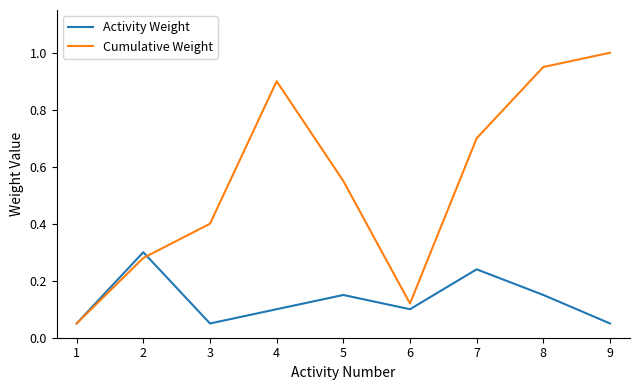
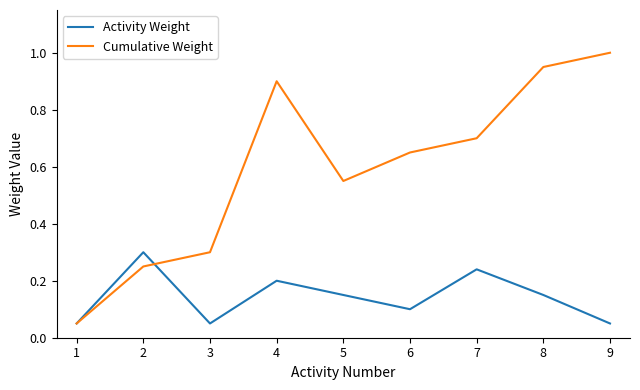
  {
    "Activity Weight": {
      "2": 0.3,
      "3": 0.05,
-     "4": 0.1,
+     "4": 0.2,
      "5": 0.15,
      "6": 0.1,
      "7": 0.24,
      "8": 0.15,
      "9": 0.05
    },
    "Cumulative Weight": {
-     "2": 0.28,
-     "3": 0.4,
+     "2": 0.25,
+     "3": 0.3,
      "4": 0.90,
      "5": 0.55,
-     "6": 0.12,
+     "6": 0.65,
      "7": 0.70,
      "8": 0.95,
      "9": 1.00
    }
  }
